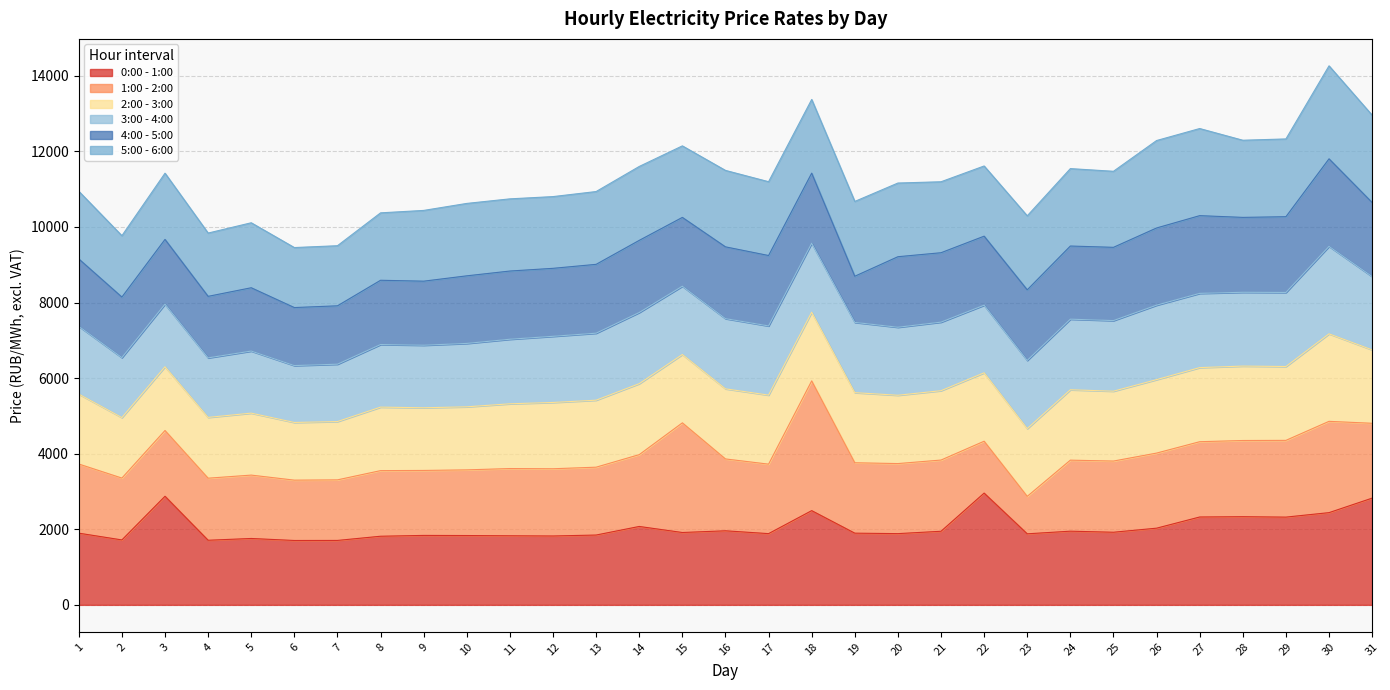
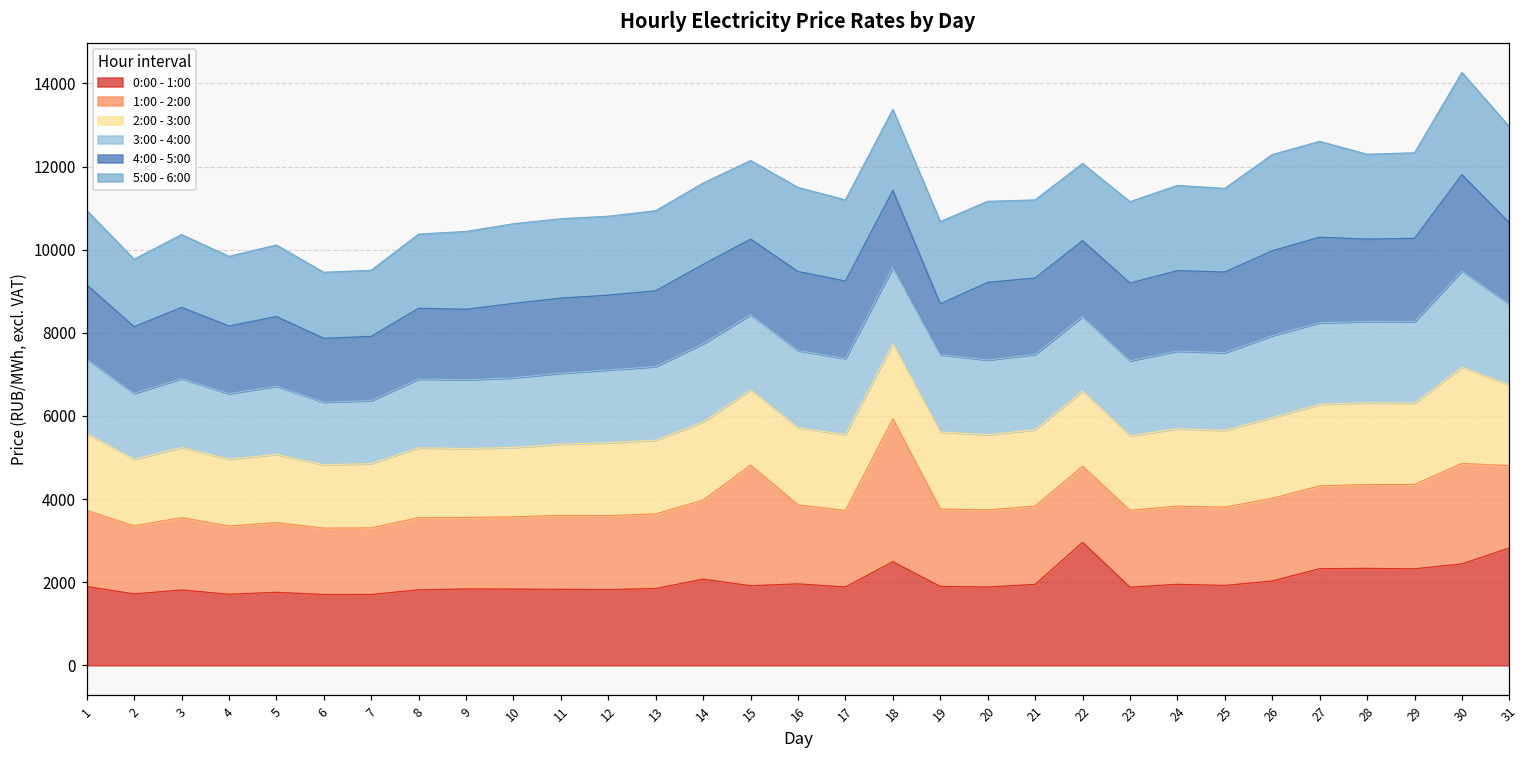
  {
    "0:00 - 1:00": {
      "1": 1900,
      "2": 1700,
-     "3": 2900,
+     "3": 1800,
      "4": 1700,
      "5": 1800,
      "6": 1700,
      "7": 1700,
      "8": 1800,
      "9": 1800,
      "10": 1800,
      "11": 1800,
      "12": 1800,
      "13": 1800,
      "14": 2100,
      "15": 1900,
      "16": 2000,
      "17": 1900,
      "18": 2500,
      "19": 1900,
      "20": 1900,
      "21": 1900,
      "22": 3000,
      "23": 1900,
      "24": 1900,
      "25": 1900,
      "26": 2000,
      "27": 2300,
      "28": 2300,
      "29": 2300,
      "30": 2400,
      "31": 2800
    },
    "1:00 - 2:00": {
      "1": 1800,
      "2": 1600,
      "3": 1700,
      "4": 1600,
      "5": 1700,
      "6": 1600,
      "7": 1600,
      "8": 1700,
      "9": 1700,
      "10": 1700,
      "11": 1800,
      "12": 1800,
      "13": 1800,
      "14": 1900,
      "15": 2900,
      "16": 1900,
      "17": 1800,
      "18": 3400,
      "19": 1900,
      "20": 1900,
      "21": 1900,
-     "22": 1400,
-     "23": 1000,
+     "22": 1800,
+     "23": 1900,
      "24": 1900,
      "25": 1900,
      "26": 2000,
      "27": 2000,
      "28": 2000,
      "29": 2000,
      "30": 2400,
      "31": 2000
    },
    "2:00 - 3:00": {
      "1": 1800,
      "2": 1600,
      "3": 1700,
      "4": 1600,
      "5": 1600,
      "6": 1500,
      "7": 1500,
      "8": 1700,
      "9": 1700,
      "10": 1700,
      "11": 1700,
      "12": 1800,
      "13": 1800,
      "14": 1900,
      "15": 1800,
      "16": 1900,
      "17": 1800,
      "18": 1800,
      "19": 1900,
      "20": 1800,
      "21": 1800,
      "22": 1800,
      "23": 1800,
      "24": 1900,
      "25": 1800,
      "26": 1900,
      "27": 2000,
      "28": 2000,
      "29": 2000,
      "30": 2300,
      "31": 1900
    },
    "4:00 - 5:00": {
      "1": 1800,
      "2": 1600,
      "3": 1700,
      "4": 1600,
      "5": 1700,
      "6": 1500,
      "7": 1500,
      "8": 1700,
      "9": 1700,
      "10": 1800,
      "11": 1800,
      "12": 1800,
      "13": 1800,
      "14": 1900,
      "15": 1800,
      "16": 1900,
      "17": 1900,
      "18": 1900,
      "19": 1200,
      "20": 1900,
      "21": 1800,
      "22": 1800,
      "23": 1900,
      "24": 1900,
      "25": 1900,
      "26": 2000,
      "27": 2100,
      "28": 2000,
      "29": 2000,
      "30": 2300,
      "31": 2000
    }
  }
